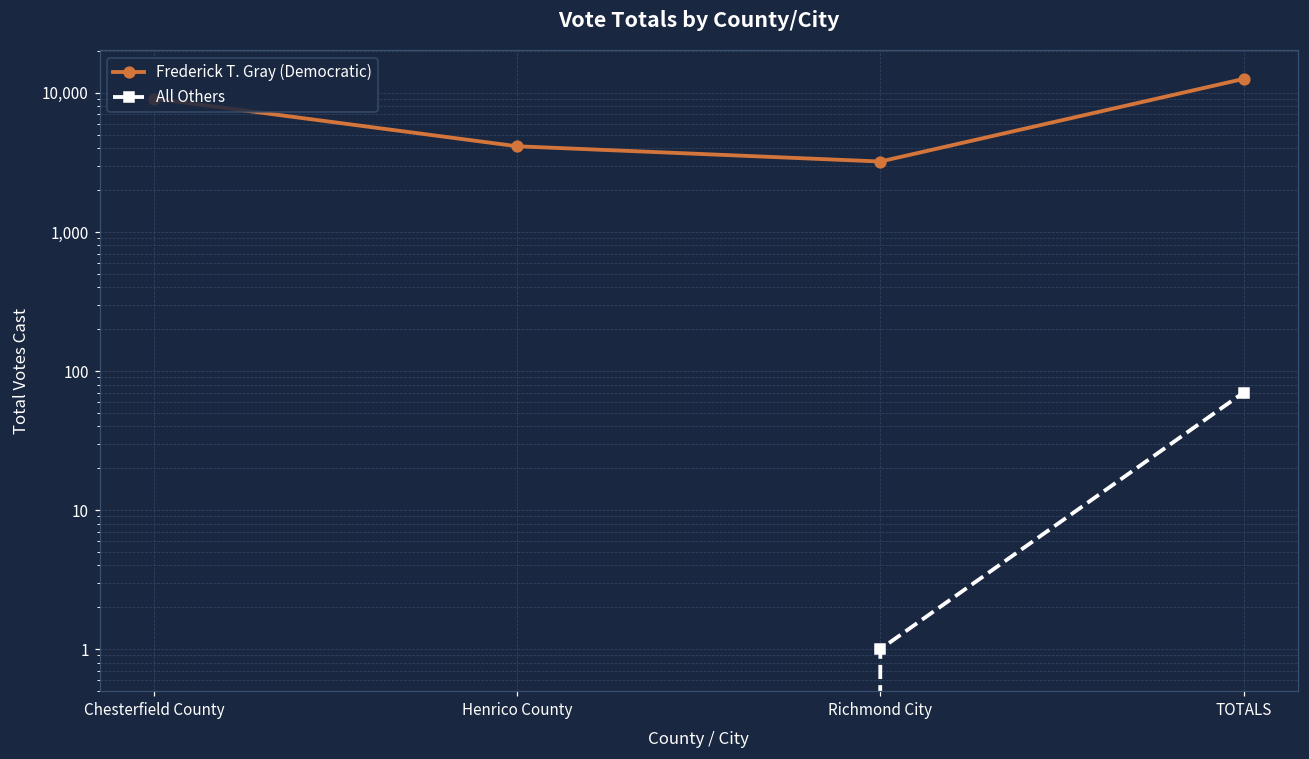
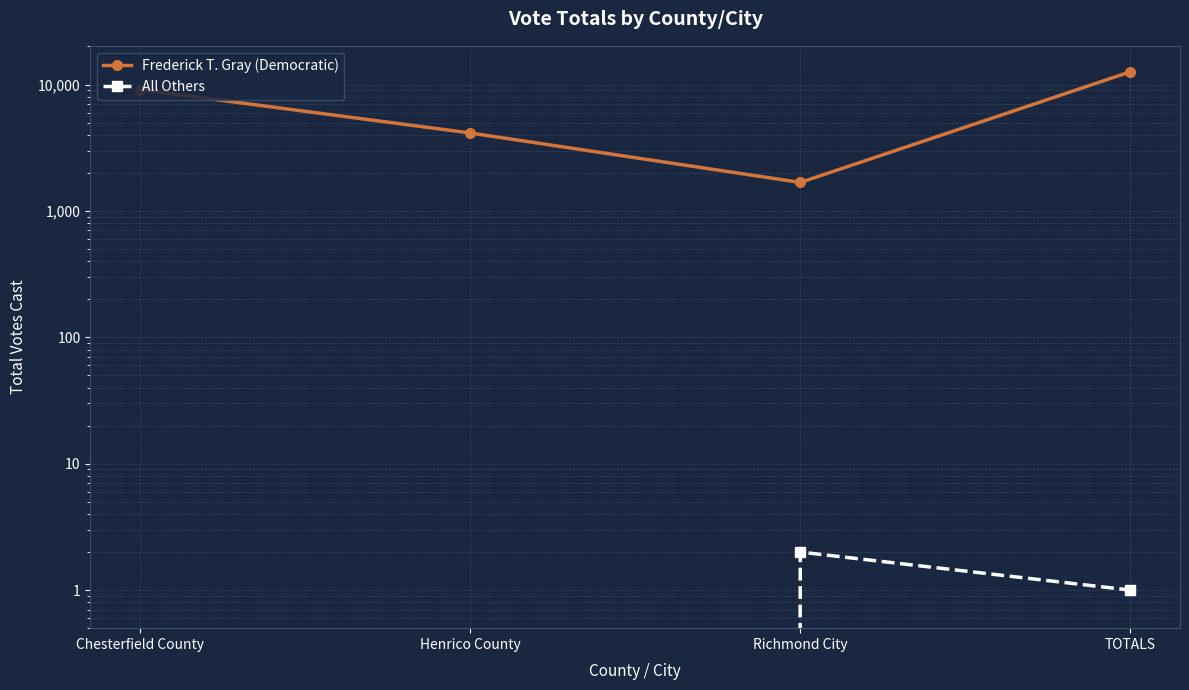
  {
    "Frederick T. Gray (Democratic)": {
      "Henrico County": "4,100",
-     "Richmond City": "3,200",
+     "Richmond City": "1,700",
      "TOTALS": "13,000"
    },
    "All Others": {
-     "Richmond City": "1",
-     "TOTALS": "70"
+     "Richmond City": "2",
+     "TOTALS": "1"
    }
  }
